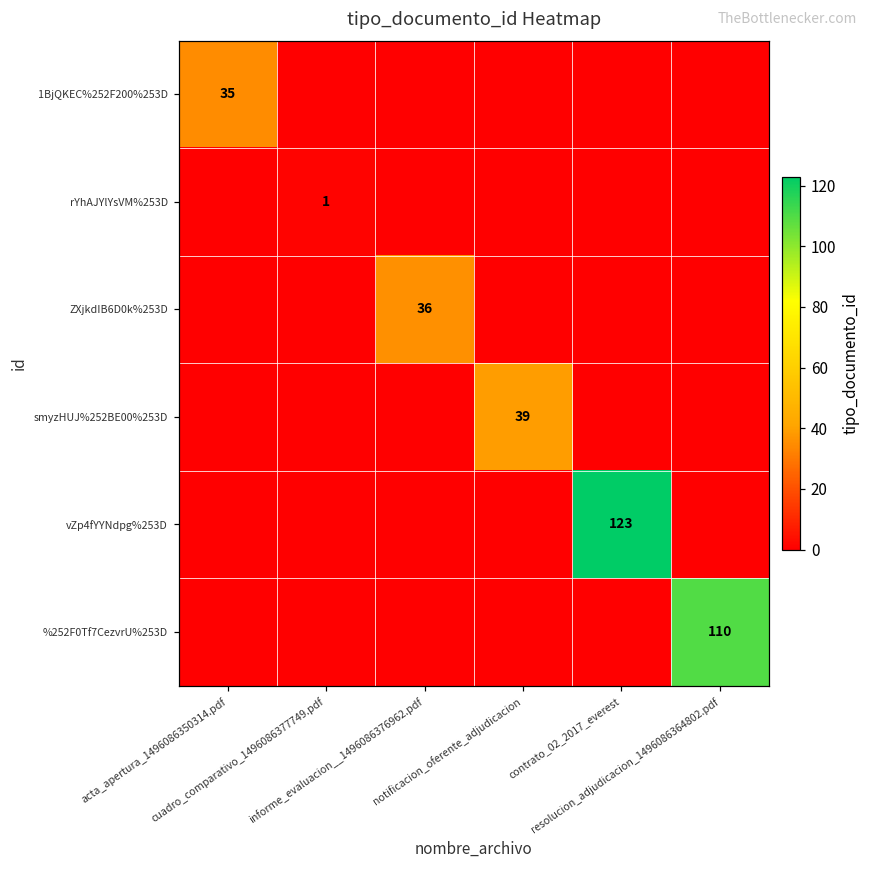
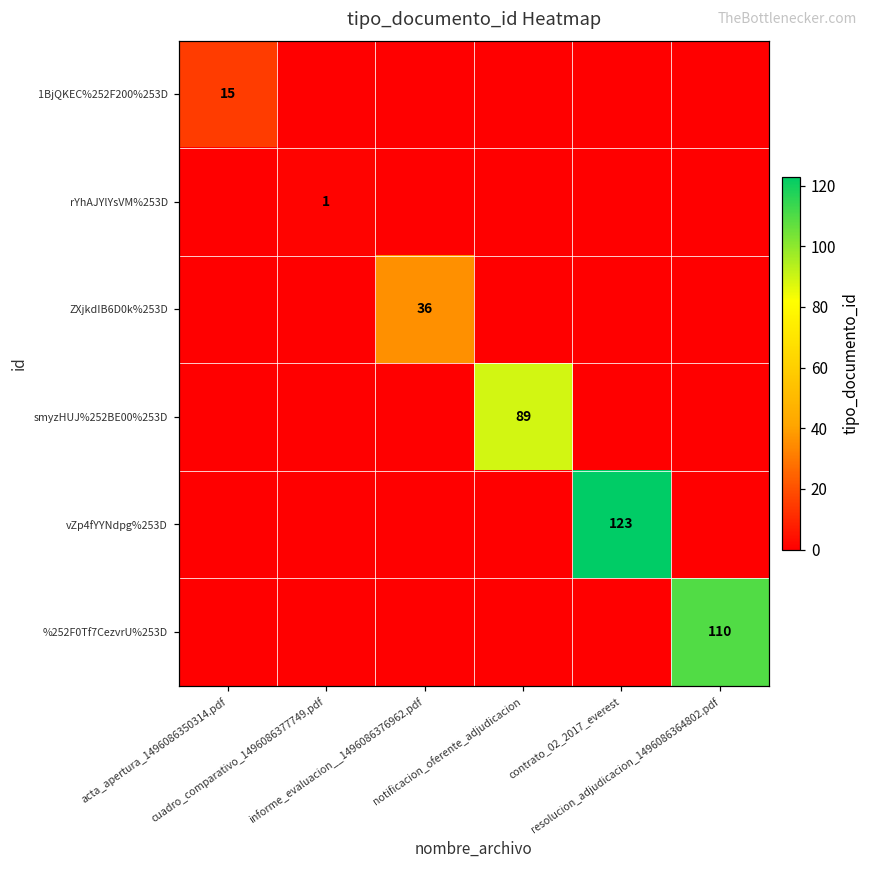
  {
    "1BjQKEC%252F200%253D": {
-     "acta_apertura_1496086350314.pdf": 35
+     "acta_apertura_1496086350314.pdf": 15
    },
    "rYhAJYlYsVM%253D": {
      "cuadro_comparativo_1496086377749.pdf": 1
    },
    "ZXjkdIB6D0k%253D": {
      "informe_evaluacion__1496086376962.pdf": 36
    },
    "smyzHUJ%252BE00%253D": {
-     "notificacion_oferente_adjudicacion": 39
+     "notificacion_oferente_adjudicacion": 89
    },
    "vZp4fYYNdpg%253D": {
      "contrato_02_2017_everest": 123
    },
    "%252F0Tf7CezvrU%253D": {
      "resolucion_adjudicacion_1496086364802.pdf": 110
    }
  }
